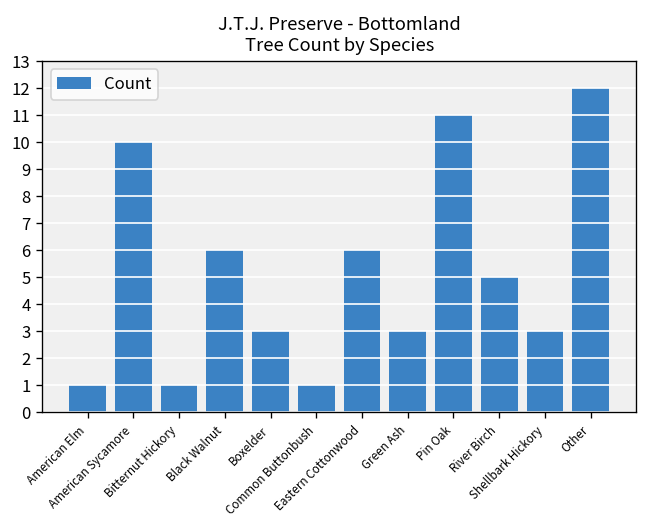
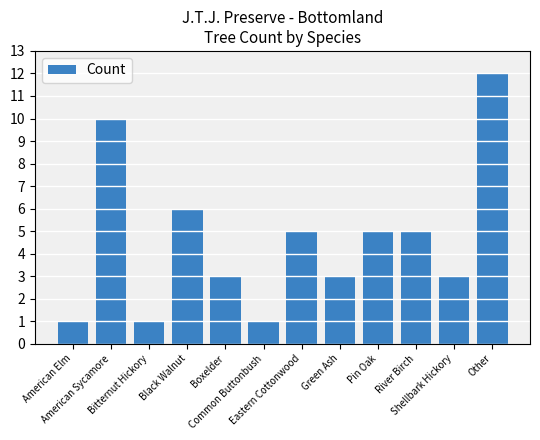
  {
    "American Elm": 1,
    "American Sycamore": 10,
    "Bitternut Hickory": 1,
    "Black Walnut": 6,
    "Boxelder": 3,
    "Common Buttonbush": 1,
-   "Eastern Cottonwood": 6,
+   "Eastern Cottonwood": 5,
    "Green Ash": 3,
-   "Pin Oak": 11,
+   "Pin Oak": 5,
    "River Birch": 5,
    "Shellbark Hickory": 3,
    "Other": 12
  }
